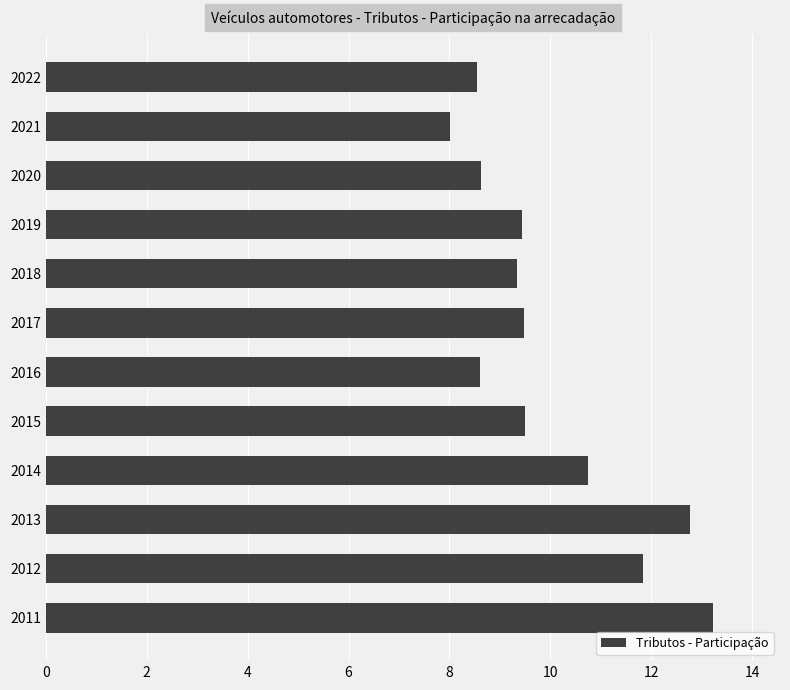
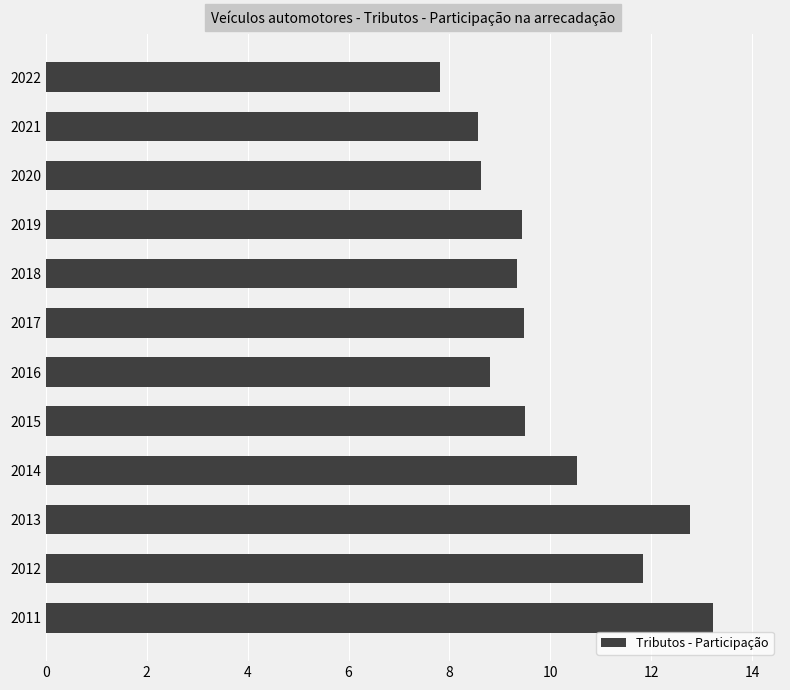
  {
-   "2022": 8.6,
-   "2021": 8.0,
+   "2022": 7.8,
+   "2021": 8.6,
    "2020": 8.6,
    "2019": 9.4,
    "2018": 9.3,
    "2017": 9.5,
-   "2016": 8.6,
+   "2016": 8.8,
    "2015": 9.5,
-   "2014": 10.7,
+   "2014": 10.5,
    "2013": 12.8,
    "2012": 11.8,
    "2011": 13.2
  }
